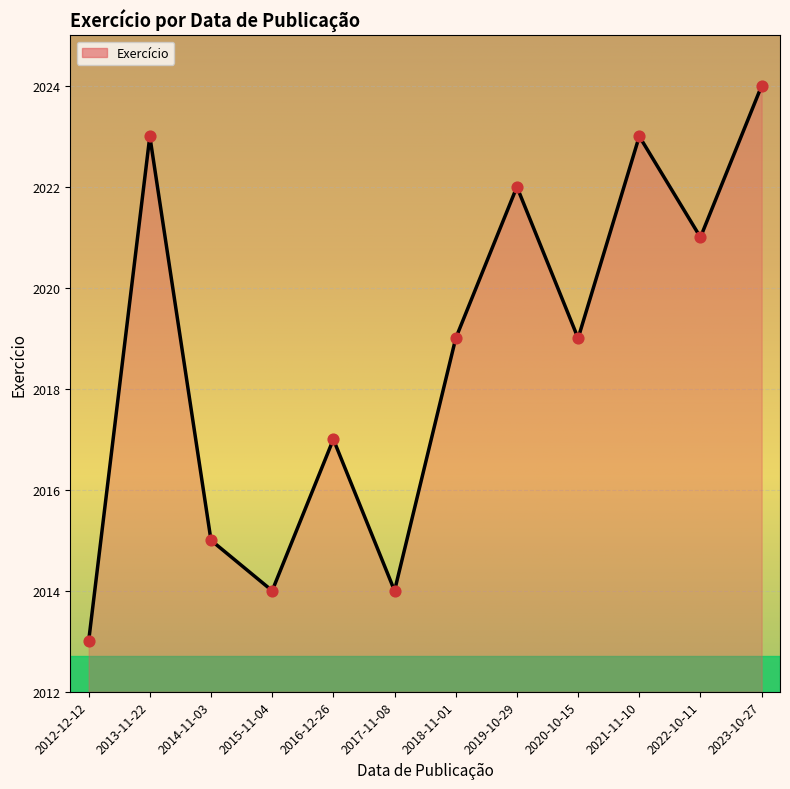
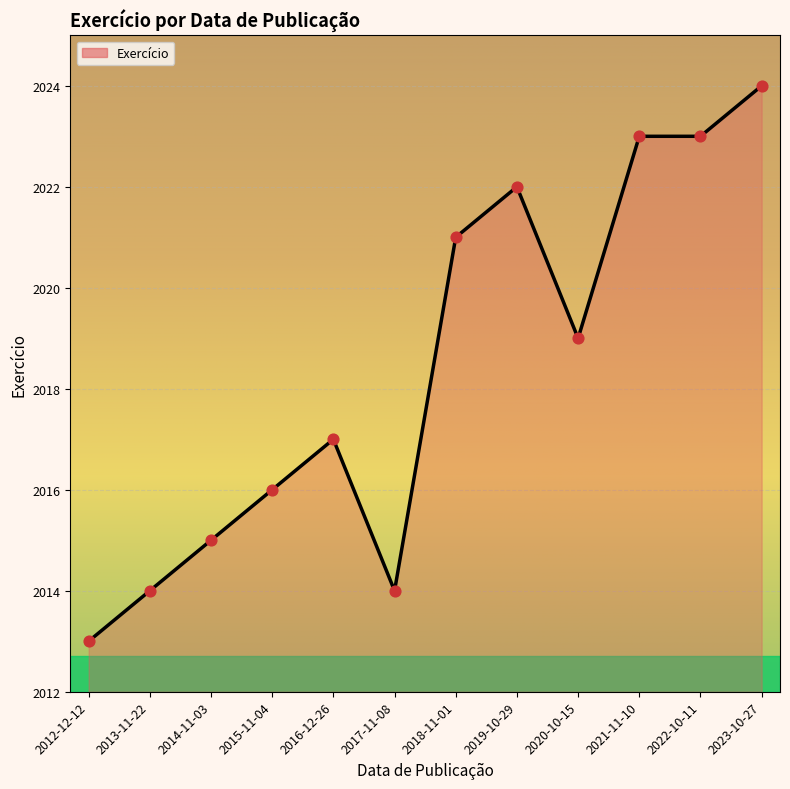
  {
    "2012-12-12": 2013,
-   "2013-11-22": 2023,
+   "2013-11-22": 2014,
    "2014-11-03": 2015,
-   "2015-11-04": 2014,
+   "2015-11-04": 2016,
    "2016-12-26": 2017,
    "2017-11-08": 2014,
-   "2018-11-01": 2019,
+   "2018-11-01": 2021,
    "2019-10-29": 2022,
    "2020-10-15": 2019,
    "2021-11-10": 2023,
-   "2022-10-11": 2021,
+   "2022-10-11": 2023,
    "2023-10-27": 2024
  }
